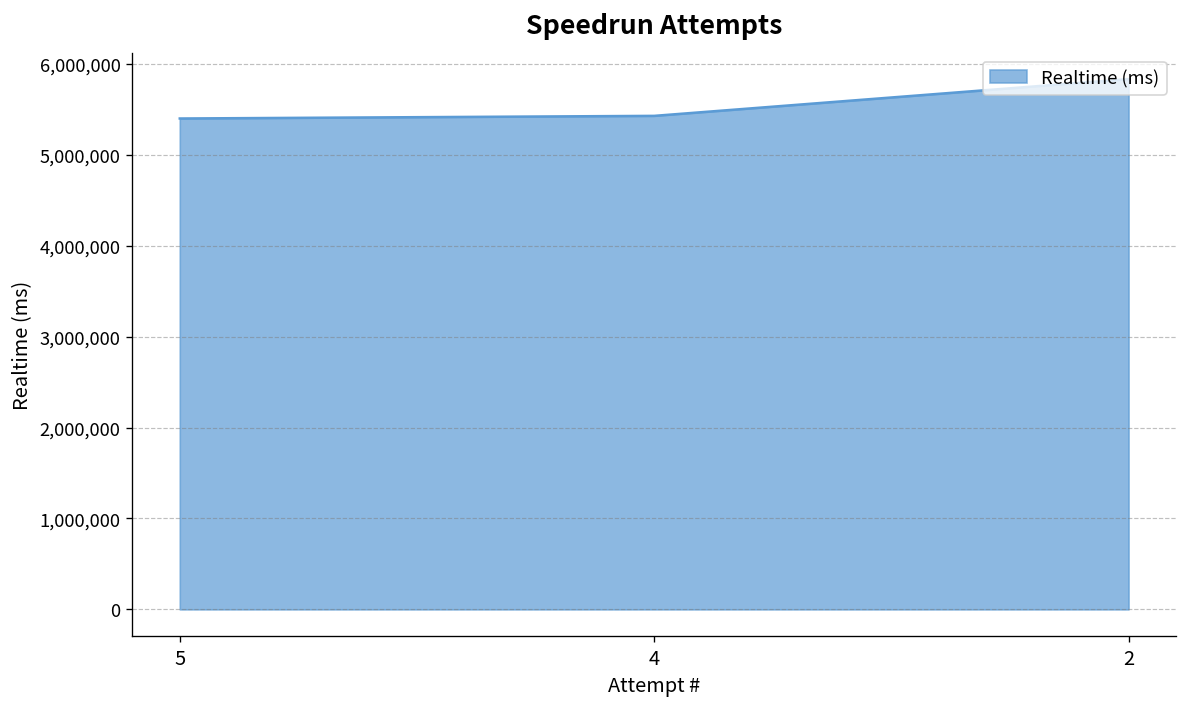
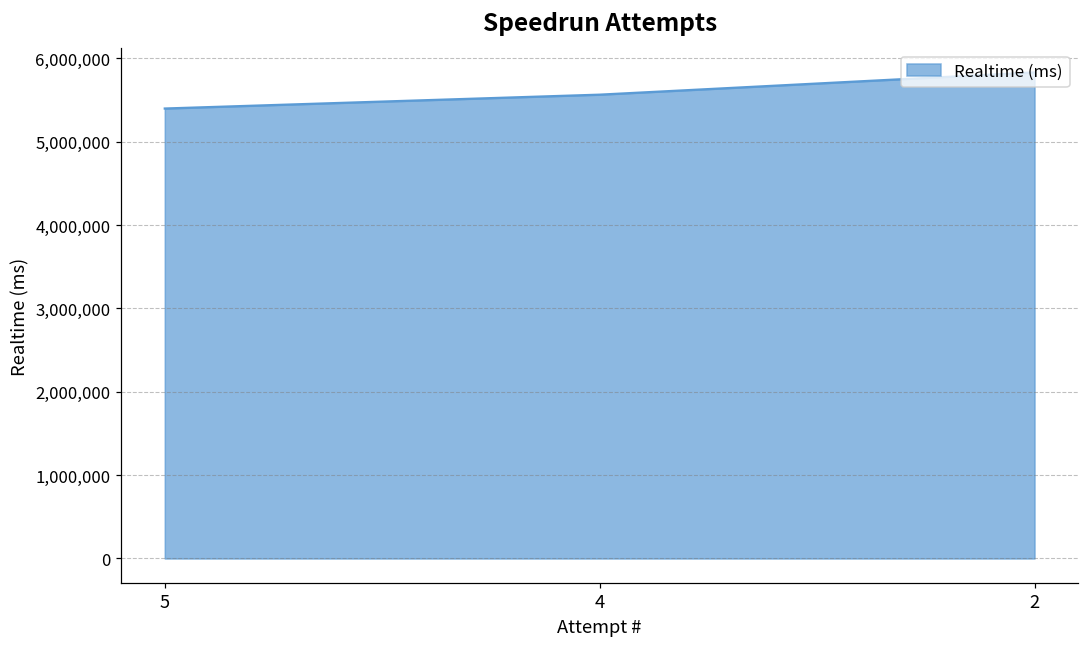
  {
    "5": "5,400,000",
-   "4": "5,400,000"
+   "4": "5,600,000"
  }
